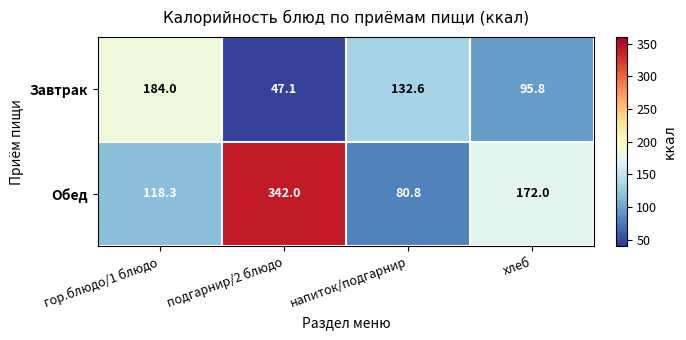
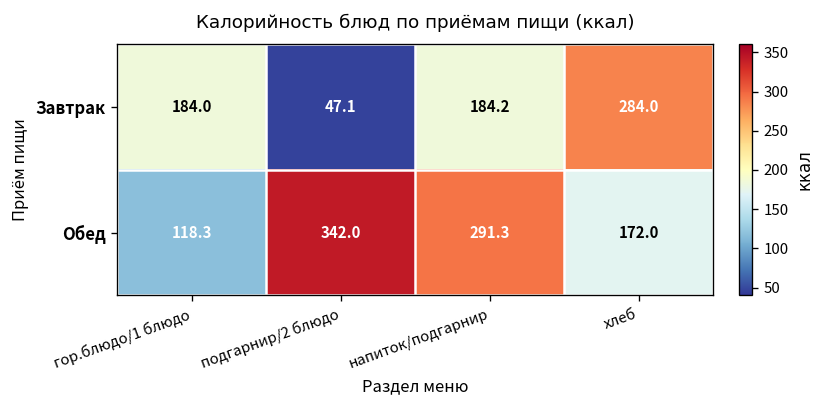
  {
    "Завтрак": {
      "гор.блюдо/1 блюдо": 184.0,
      "подгарнир/2 блюдо": 47.1,
-     "напиток/подгарнир": 132.6,
-     "хлеб": 95.8
+     "напиток/подгарнир": 184.2,
+     "хлеб": 284.0
    },
    "Обед": {
      "гор.блюдо/1 блюдо": 118.3,
      "подгарнир/2 блюдо": 342.0,
-     "напиток/подгарнир": 80.8,
+     "напиток/подгарнир": 291.3,
      "хлеб": 172.0
    }
  }
